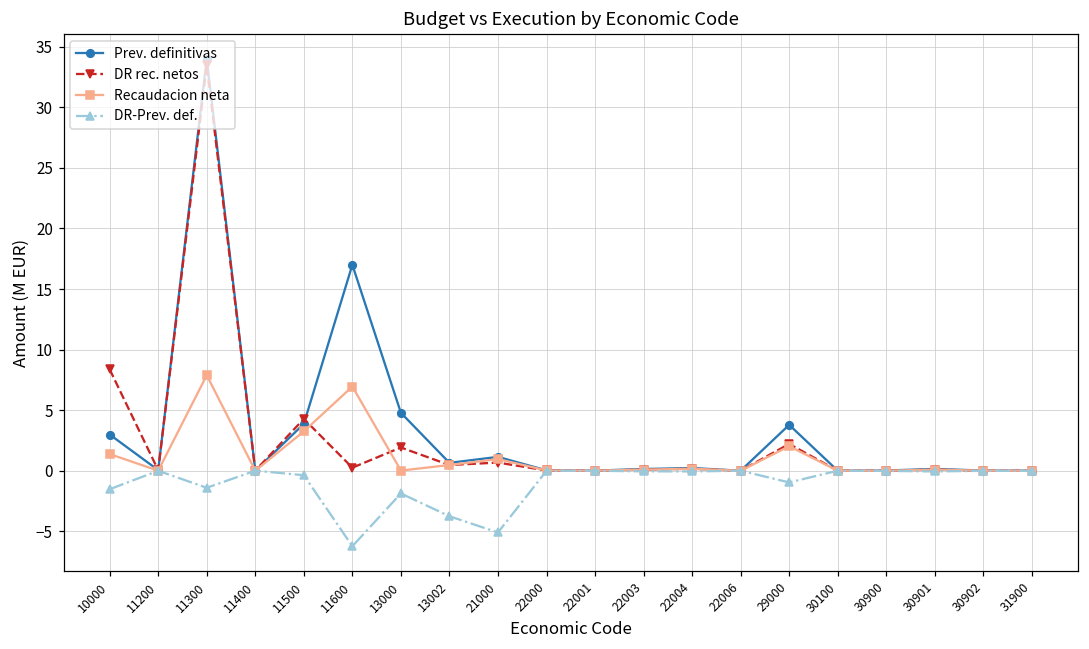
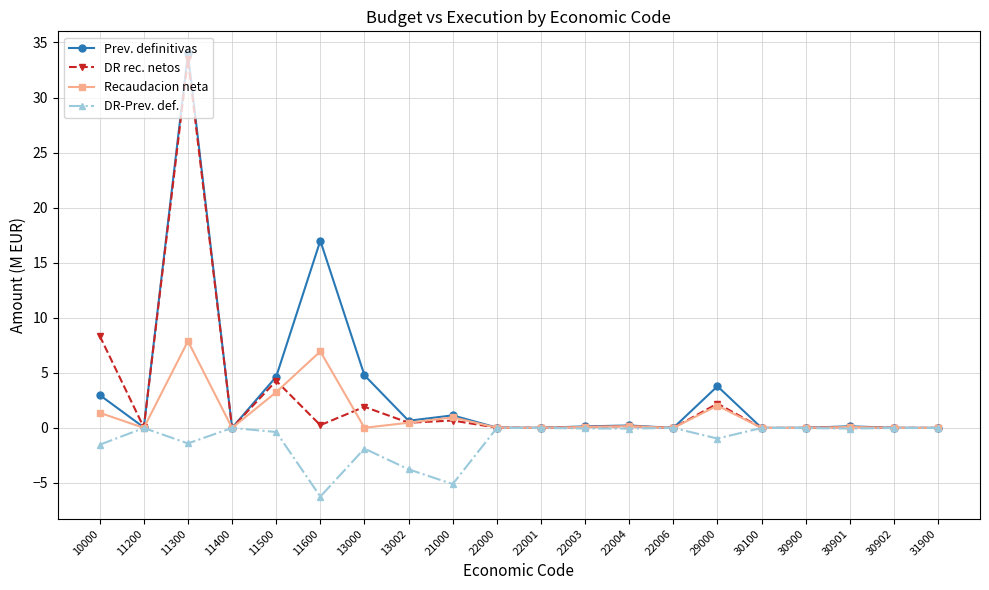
  {
    "Prev. definitivas": {
      "10000": 3.0,
-     "11500": 3.9,
+     "11500": 4.7,
      "11600": 17.0,
      "13000": 4.8,
      "29000": 3.8
    },
    "DR rec. netos": {
      "10000": 8.4,
      "11500": 4.3,
      "11600": 0.3,
      "13000": 1.9,
      "21000": 0.7
    },
    "Recaudacion neta": {
      "10000": 1.4,
      "11300": 7.9,
      "11500": 3.2,
      "11600": 6.9,
      "13000": 0.0
    },
    "DR-Prev. def.": {
      "10000": -1.5,
      "11300": -1.4,
      "11500": -0.4,
      "11600": -6.2,
      "13000": -1.9,
      "13002": -3.8,
      "21000": -5.1,
      "29000": -1.0
    }
  }
